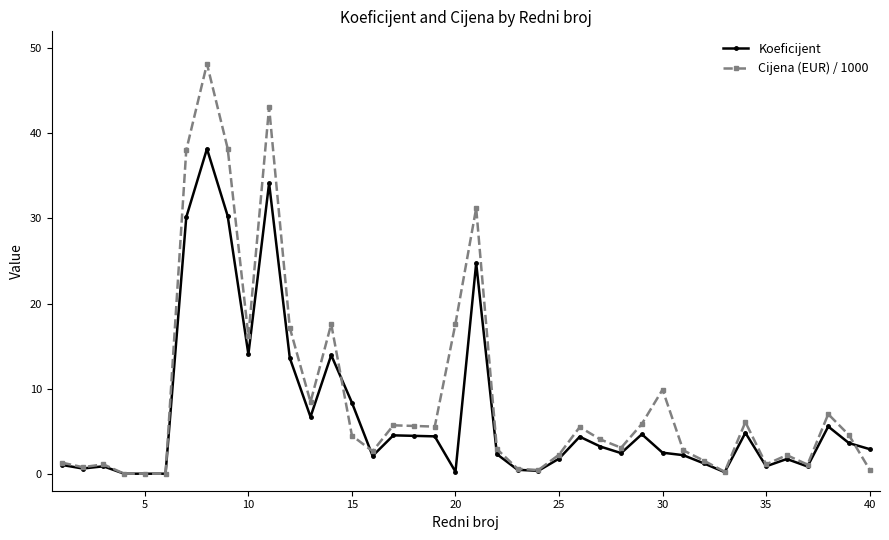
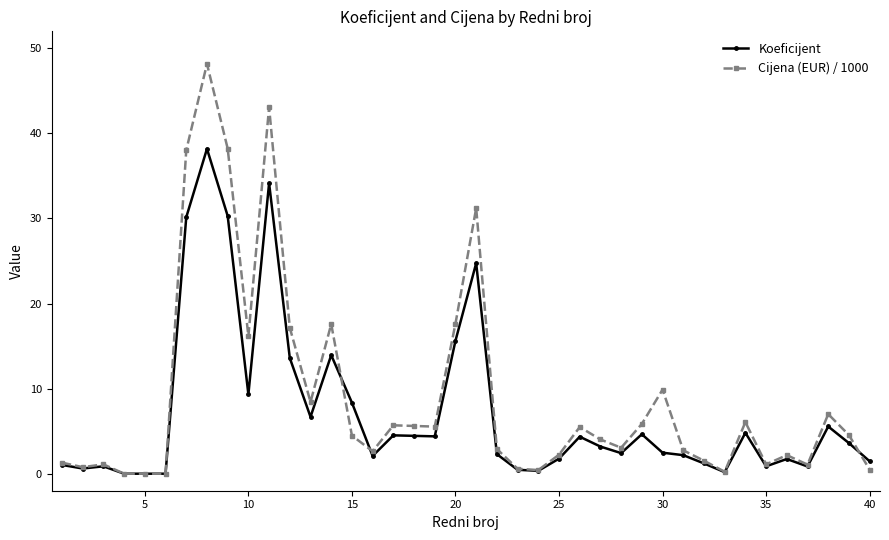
  {
    "Koeficijent": {
-     "10": 14,
+     "10": 9,
      "15": 8,
-     "20": 0,
+     "20": 16,
      "25": 2,
      "30": 2,
-     "40": 3
+     "40": 1
    },
    "Cijena (EUR) / 1000": {
      "10": 16,
      "15": 4,
      "20": 18,
      "25": 2,
      "30": 10,
      "40": 0
    }
  }
